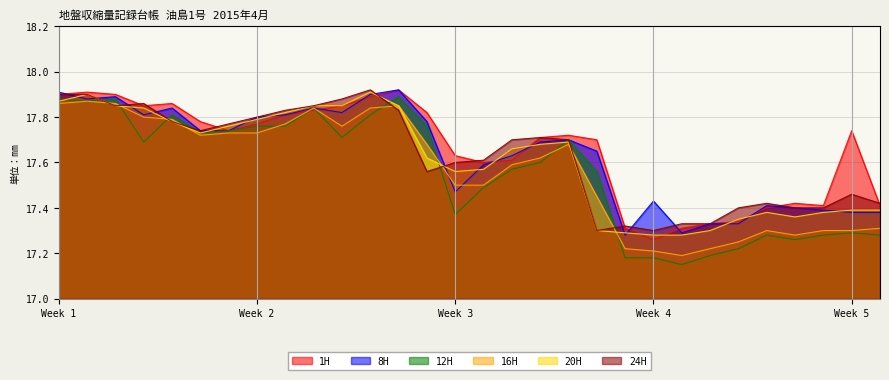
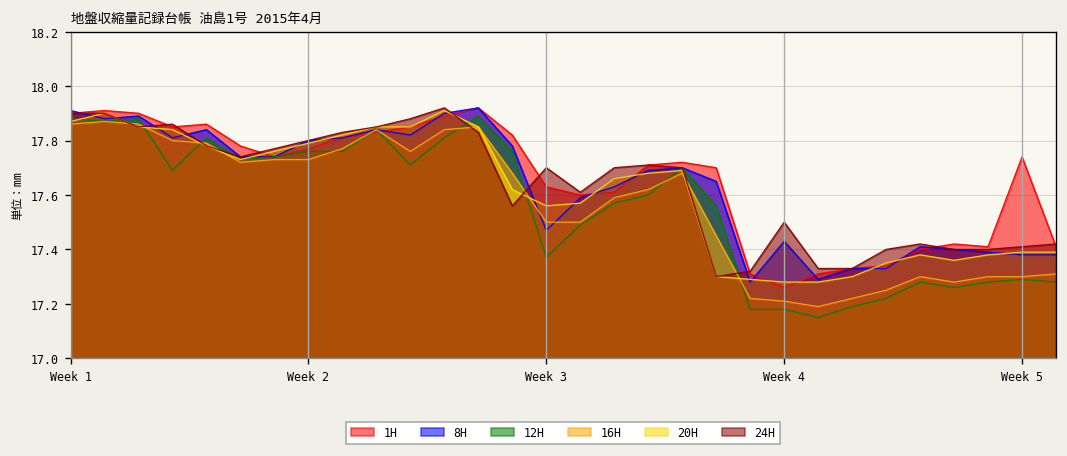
  {
    "1H": {
      "Week 3": 17.63,
      "Week 4": 17.26,
      "Week 5": 17.74
    },
    "8H": {
      "Week 3": 17.47,
      "Week 4": 17.43
    },
    "12H": {
      "Week 3": 17.37,
      "Week 4": 17.18
    },
    "24H": {
-     "Week 3": 17.6,
-     "Week 4": 17.3,
-     "Week 5": 17.46
+     "Week 3": 17.7,
+     "Week 4": 17.5,
+     "Week 5": 17.41
    }
  }
